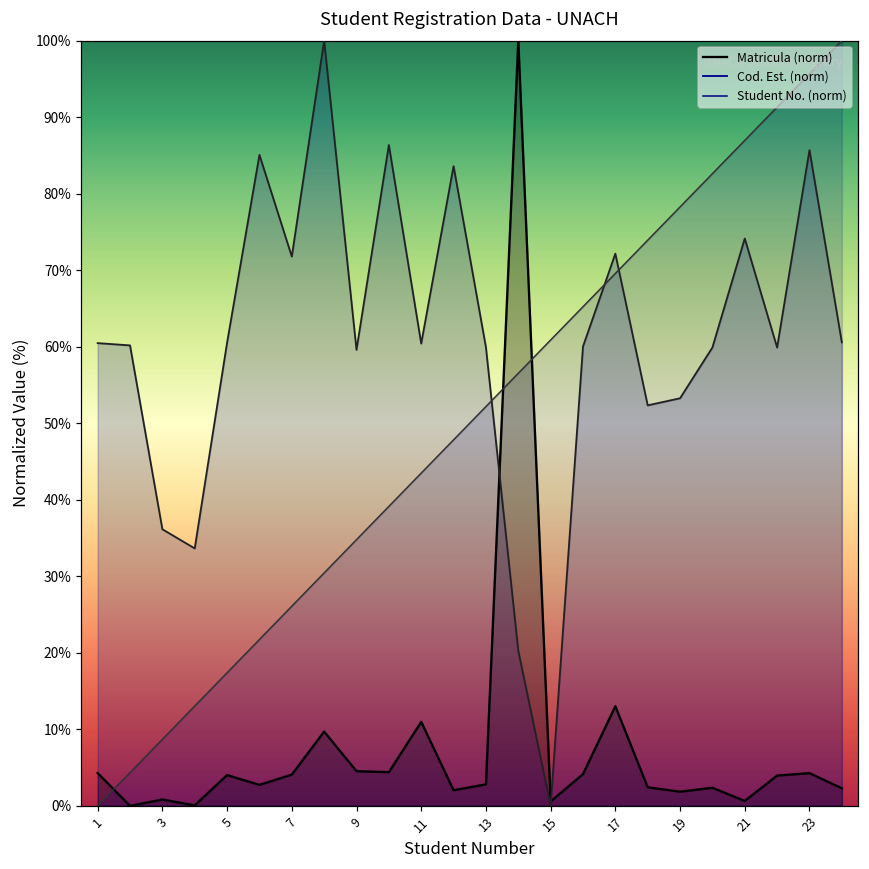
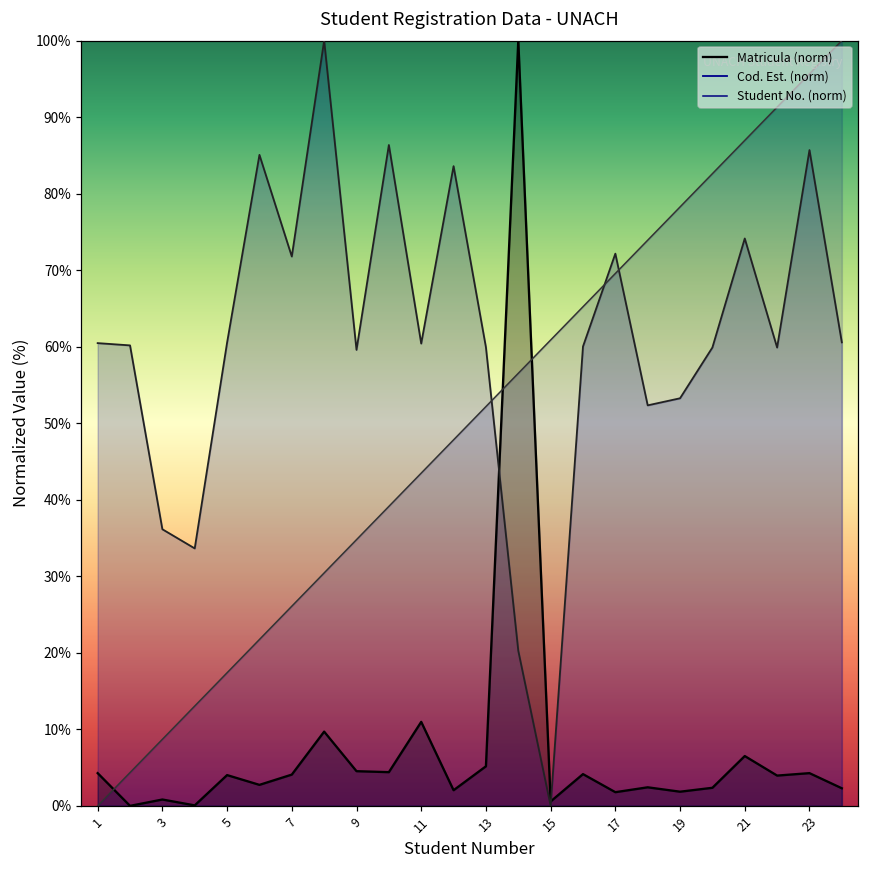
  {
    "Matricula (norm)": {
      "1": "4%",
      "3": "1%",
      "5": "4%",
      "7": "4%",
      "9": "5%",
      "11": "11%",
-     "13": "3%",
+     "13": "5%",
      "15": "1%",
-     "17": "13%",
+     "17": "2%",
      "19": "2%",
-     "21": "1%",
+     "21": "7%",
      "23": "4%"
    }
  }
